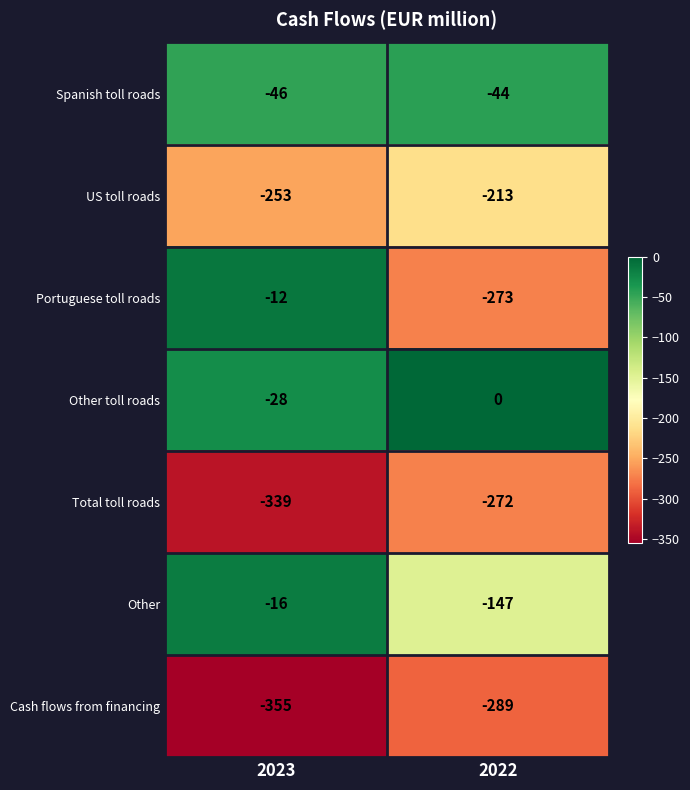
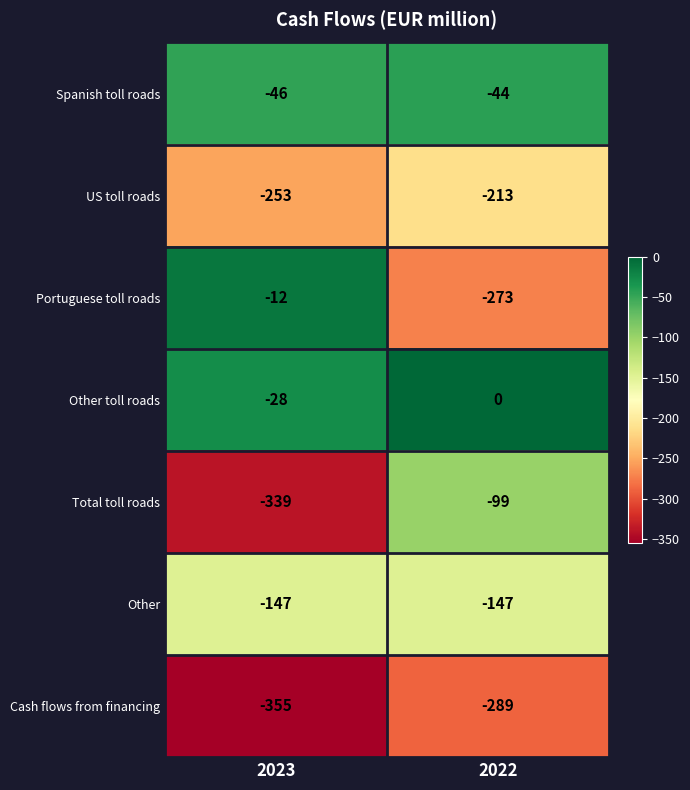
  {
    "Spanish toll roads": {
      "2023": -46,
      "2022": -44
    },
    "US toll roads": {
      "2023": -253,
      "2022": -213
    },
    "Portuguese toll roads": {
      "2023": -12,
      "2022": -273
    },
    "Other toll roads": {
      "2023": -28,
      "2022": 0
    },
    "Total toll roads": {
      "2023": -339,
-     "2022": -272
+     "2022": -99
    },
    "Other": {
-     "2023": -16,
+     "2023": -147,
      "2022": -147
    },
    "Cash flows from financing": {
      "2023": -355,
      "2022": -289
    }
  }
